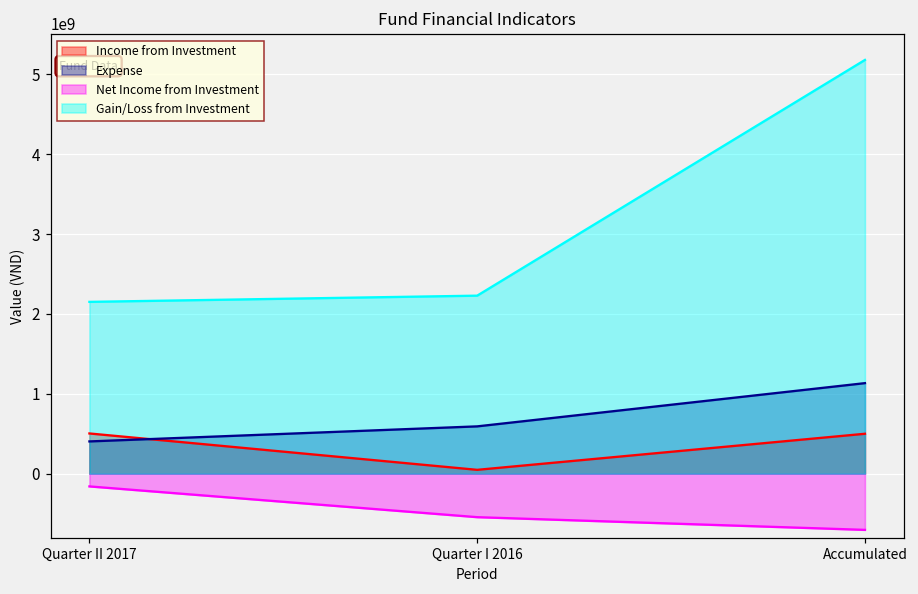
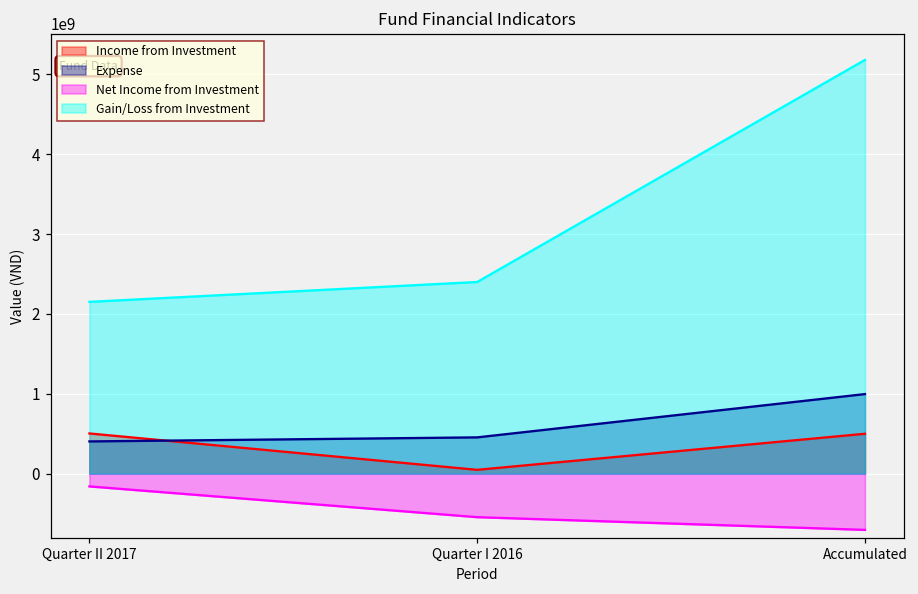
  {
    "Income from Investment": {
      "Quarter II 2017": 500000000,
      "Quarter I 2016": 0,
      "Accumulated": 500000000
    },
    "Expense": {
      "Quarter II 2017": 400000000,
-     "Quarter I 2016": 600000000,
-     "Accumulated": 1100000000
+     "Quarter I 2016": 500000000,
+     "Accumulated": 1000000000
    },
    "Gain/Loss from Investment": {
      "Quarter II 2017": 2200000000,
-     "Quarter I 2016": 2200000000,
+     "Quarter I 2016": 2400000000,
      "Accumulated": 5200000000
    }
  }
